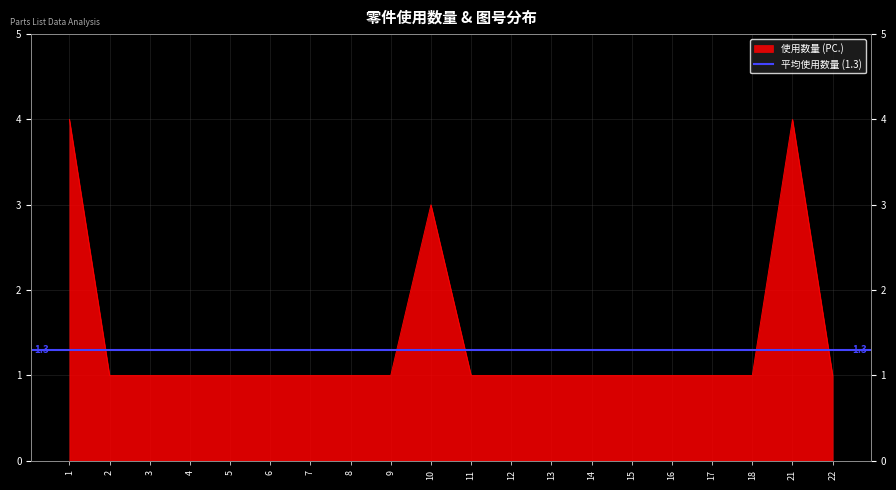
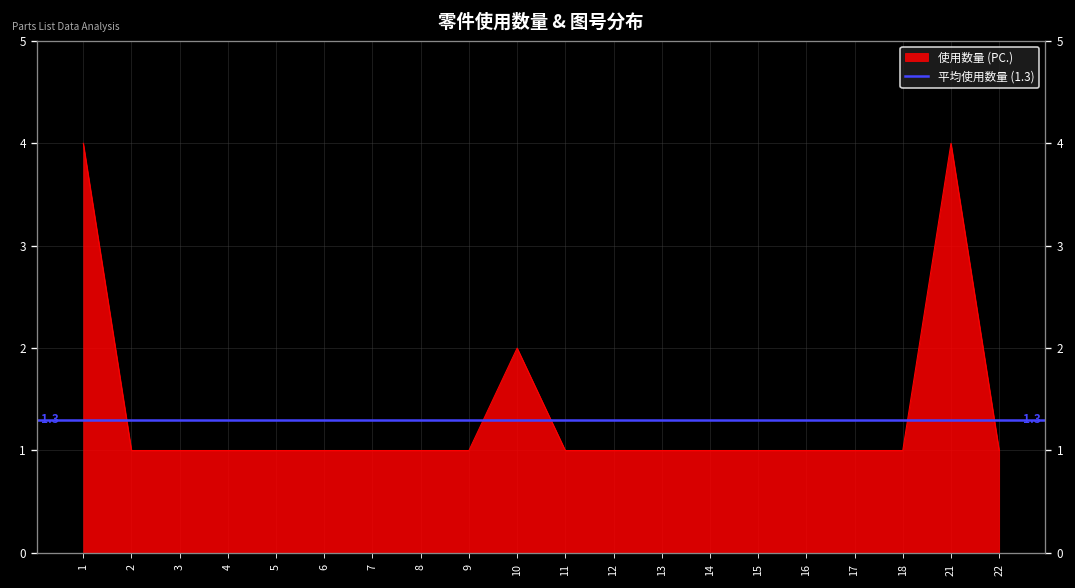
  {
    "1": 4,
    "2": 1,
    "3": 1,
    "4": 1,
    "5": 1,
    "6": 1,
    "7": 1,
    "8": 1,
    "9": 1,
-   "10": 3,
+   "10": 2,
    "11": 1,
    "12": 1,
    "13": 1,
    "14": 1,
    "15": 1,
    "16": 1,
    "17": 1,
    "18": 1,
    "21": 4,
    "22": 1
  }
